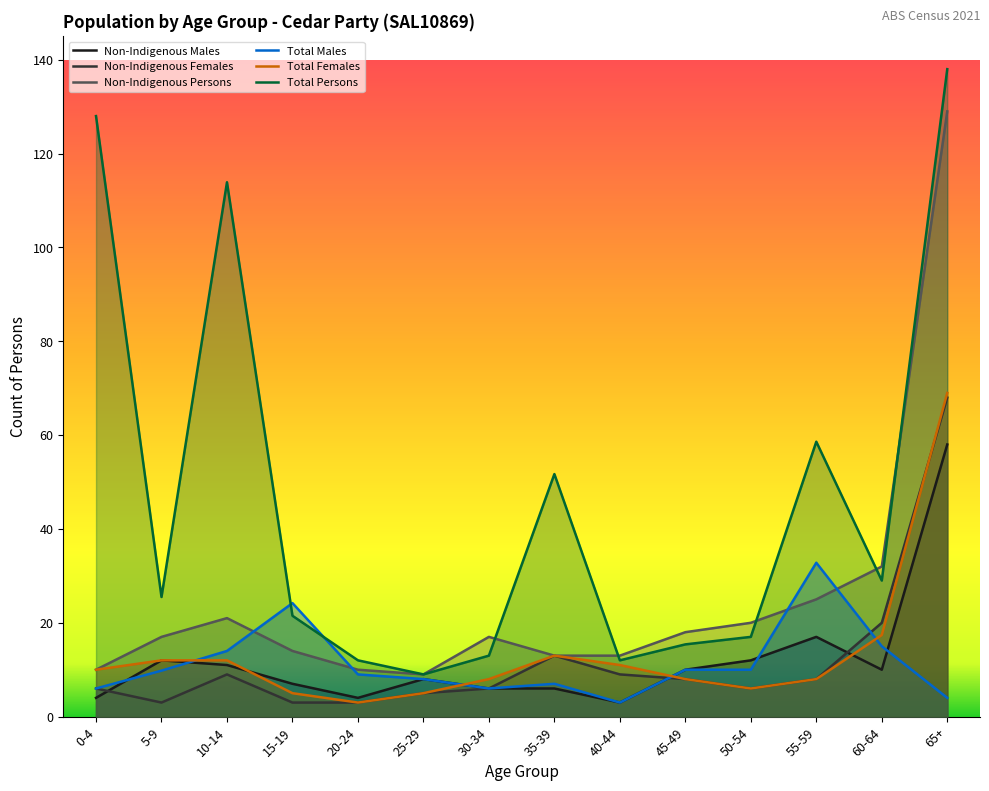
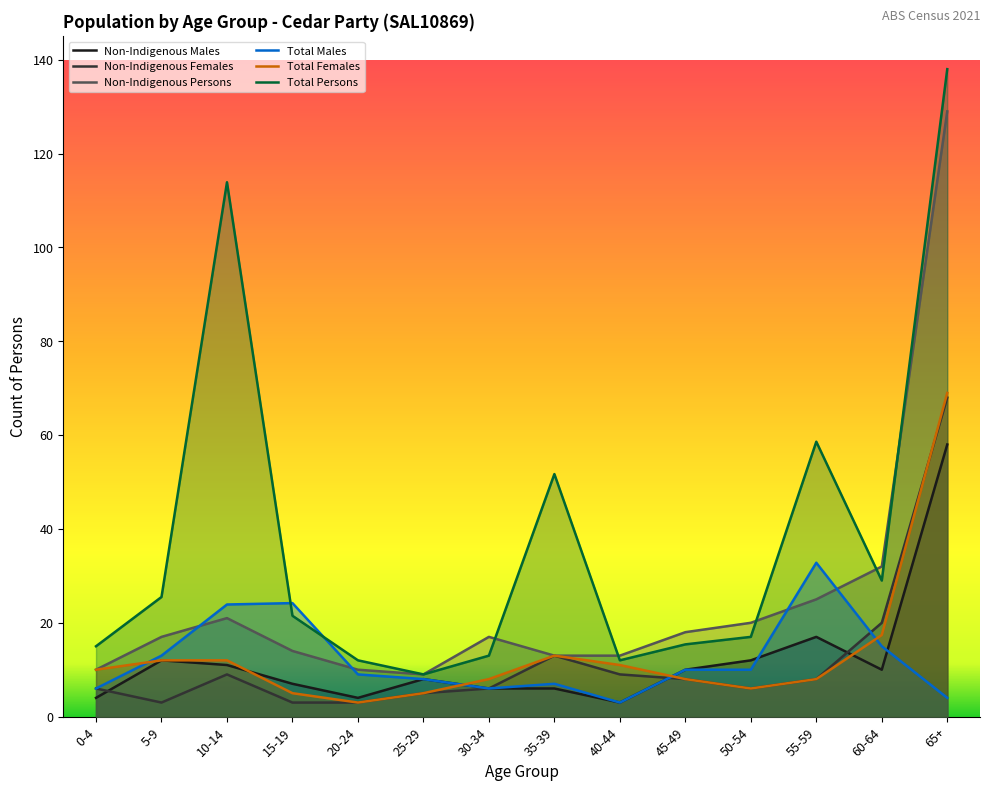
  {
    "Total Males": {
-     "5-9": 10,
-     "10-14": 14,
+     "5-9": 13,
+     "10-14": 24,
      "15-19": 24,
      "20-24": 9,
      "35-39": 7,
      "50-54": 10,
      "55-59": 33,
      "60-64": 15,
      "65+": 4
    },
    "Total Females": {
      "10-14": 12,
      "15-19": 5,
      "30-34": 8,
      "40-44": 11,
      "60-64": 17,
      "65+": 69
    },
    "Total Persons": {
-     "0-4": 128,
+     "0-4": 15,
      "5-9": 26,
      "10-14": 114,
      "15-19": 22,
      "20-24": 12,
      "30-34": 13,
      "35-39": 52,
      "40-44": 12,
      "45-49": 15,
      "50-54": 17,
      "55-59": 59,
      "60-64": 29,
      "65+": 138
    }
  }
